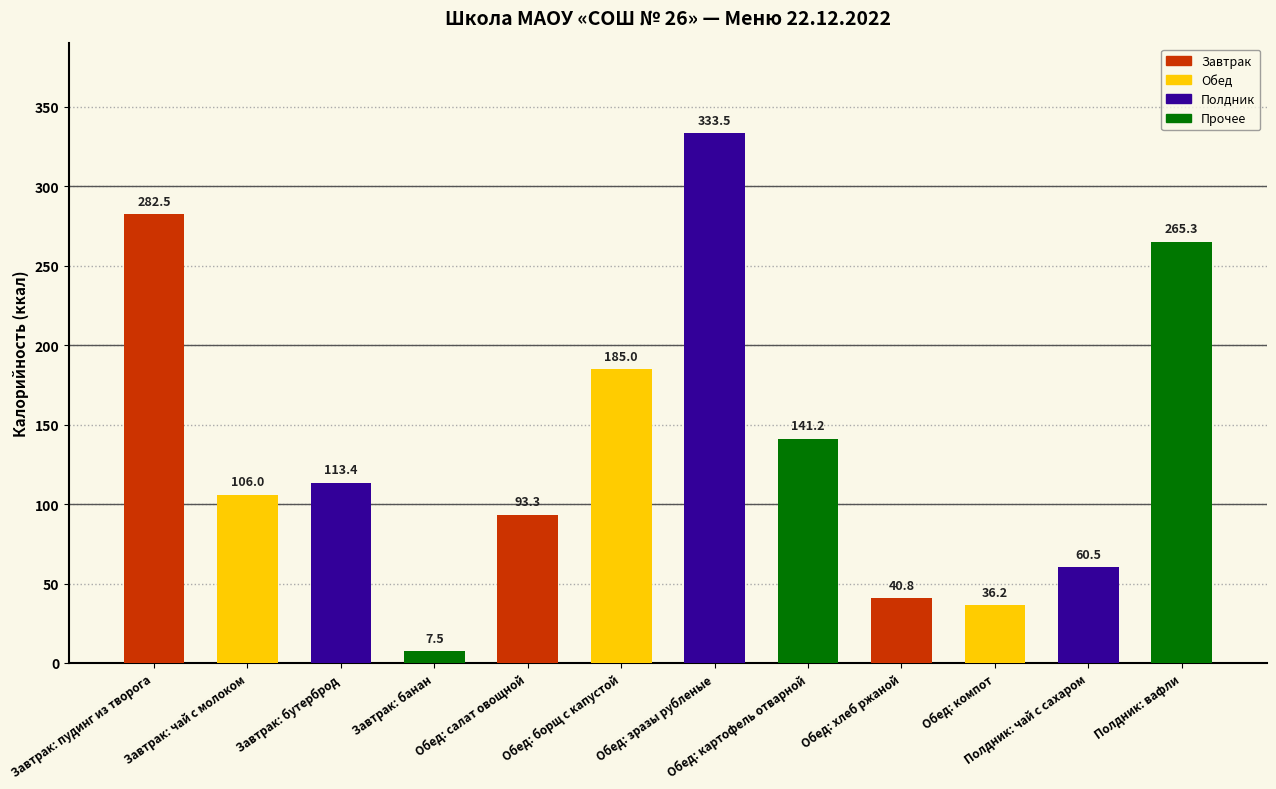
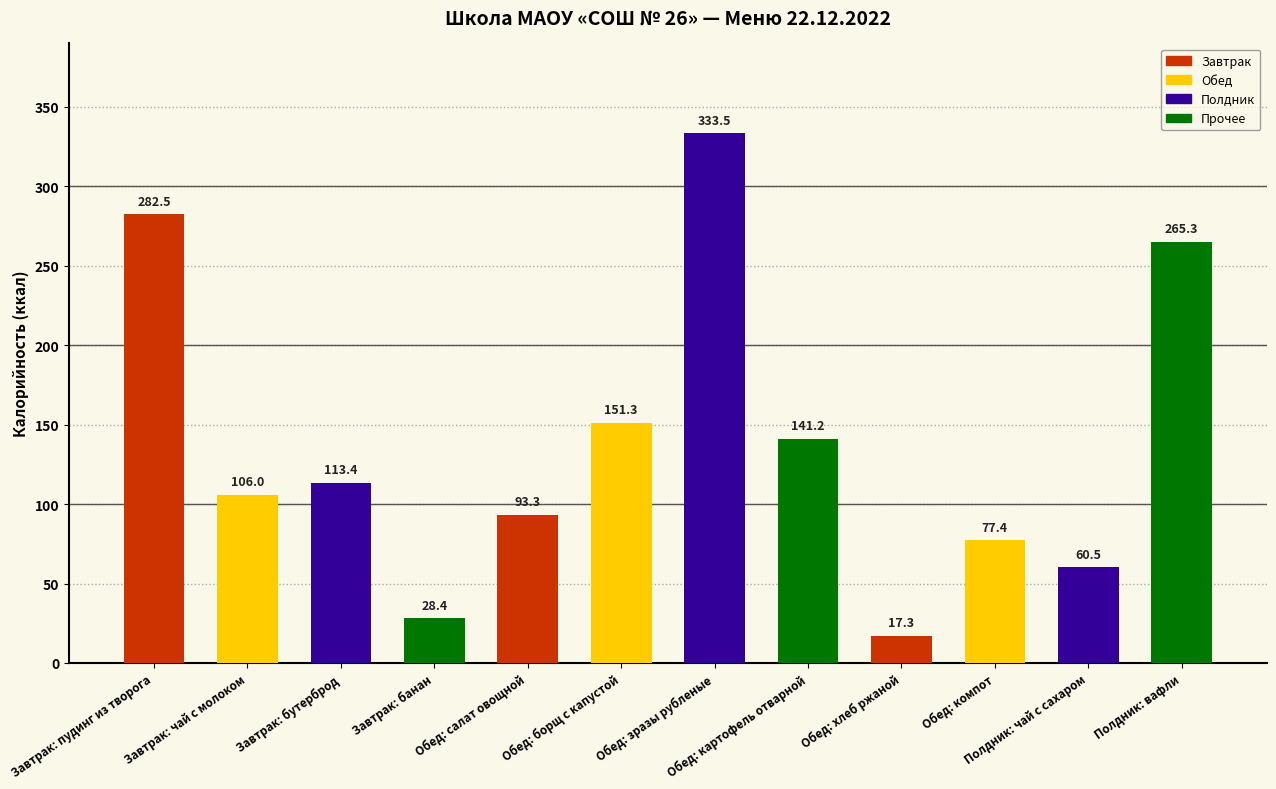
  {
    "Завтрак: пудинг из творога": 282.5,
    "Завтрак: чай с молоком": 106.0,
    "Завтрак: бутерброд": 113.4,
-   "Завтрак: банан": 7.5,
+   "Завтрак: банан": 28.4,
    "Обед: салат овощной": 93.3,
-   "Обед: борщ с капустой": 185.0,
+   "Обед: борщ с капустой": 151.3,
    "Обед: зразы рубленые": 333.5,
    "Обед: картофель отварной": 141.2,
-   "Обед: хлеб ржаной": 40.8,
-   "Обед: компот": 36.2,
+   "Обед: хлеб ржаной": 17.3,
+   "Обед: компот": 77.4,
    "Полдник: чай с сахаром": 60.5,
    "Полдник: вафли": 265.3
  }
